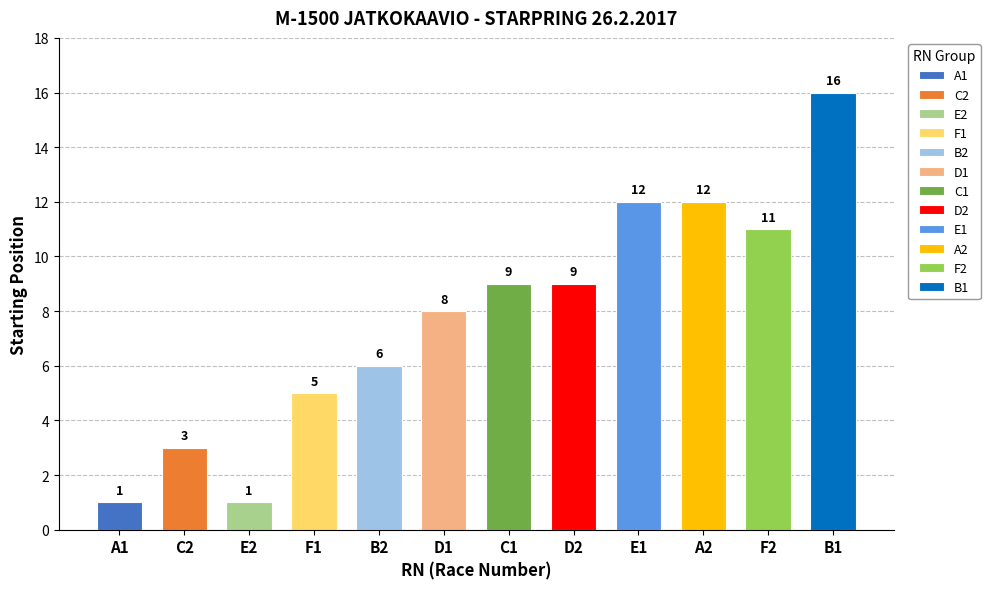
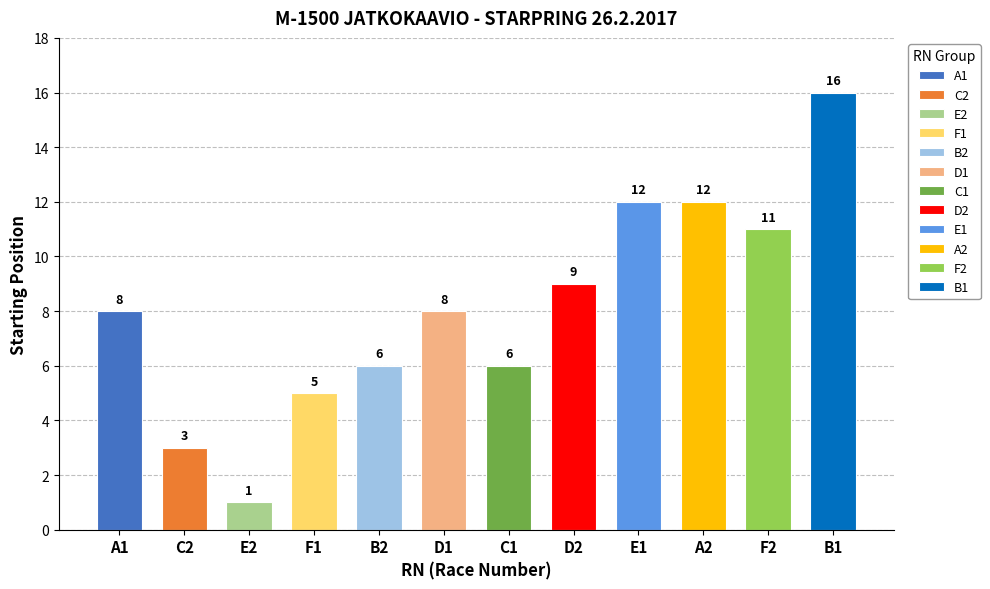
  {
-   "A1": 1,
+   "A1": 8,
    "C2": 3,
    "E2": 1,
    "F1": 5,
    "B2": 6,
    "D1": 8,
-   "C1": 9,
+   "C1": 6,
    "D2": 9,
    "E1": 12,
    "A2": 12,
    "F2": 11,
    "B1": 16
  }
